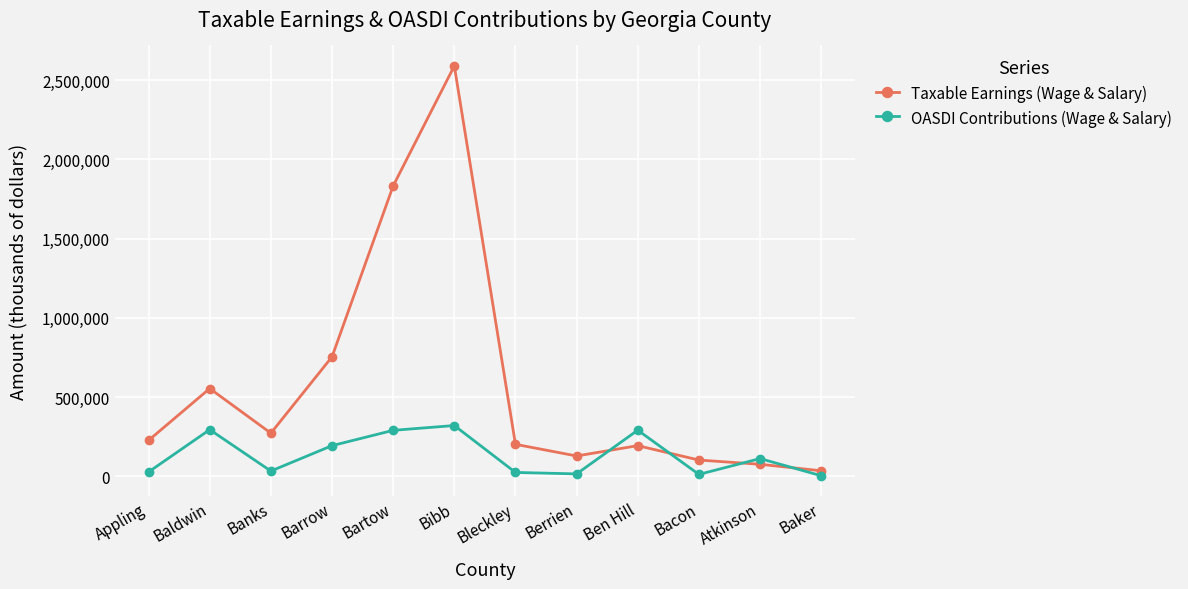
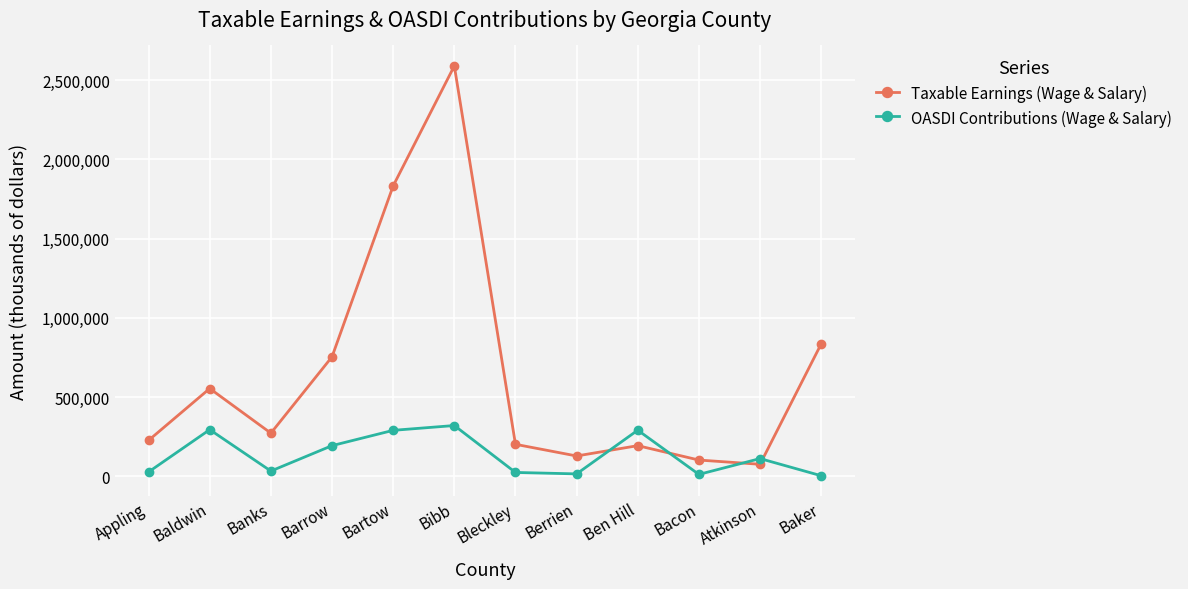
  {
    "Taxable Earnings (Wage & Salary)": {
      "Appling": "230,000",
      "Baldwin": "550,000",
      "Banks": "270,000",
      "Barrow": "750,000",
      "Bartow": "1,830,000",
      "Bibb": "2,590,000",
      "Bleckley": "200,000",
      "Berrien": "130,000",
      "Ben Hill": "190,000",
      "Bacon": "100,000",
      "Atkinson": "80,000",
-     "Baker": "40,000"
+     "Baker": "840,000"
    },
    "OASDI Contributions (Wage & Salary)": {
      "Appling": "30,000",
      "Baldwin": "300,000",
      "Banks": "30,000",
      "Barrow": "190,000",
      "Bartow": "290,000",
      "Bibb": "320,000",
      "Bleckley": "30,000",
      "Berrien": "20,000",
      "Ben Hill": "290,000",
      "Bacon": "10,000",
      "Atkinson": "110,000",
      "Baker": "0"
    }
  }
